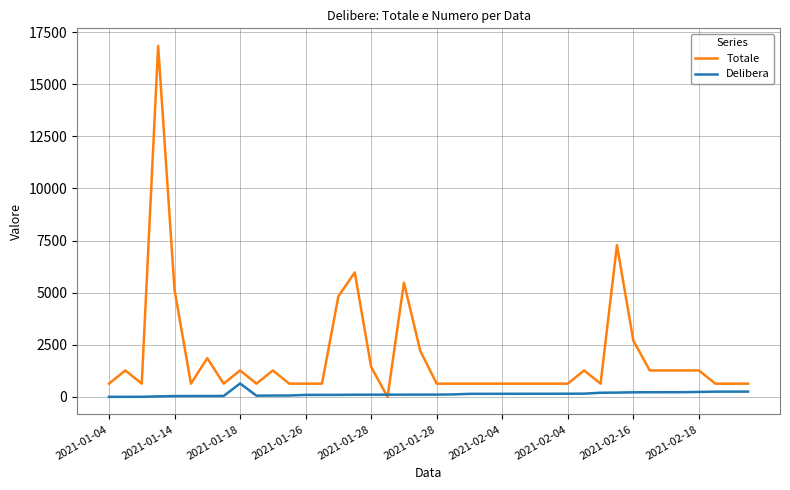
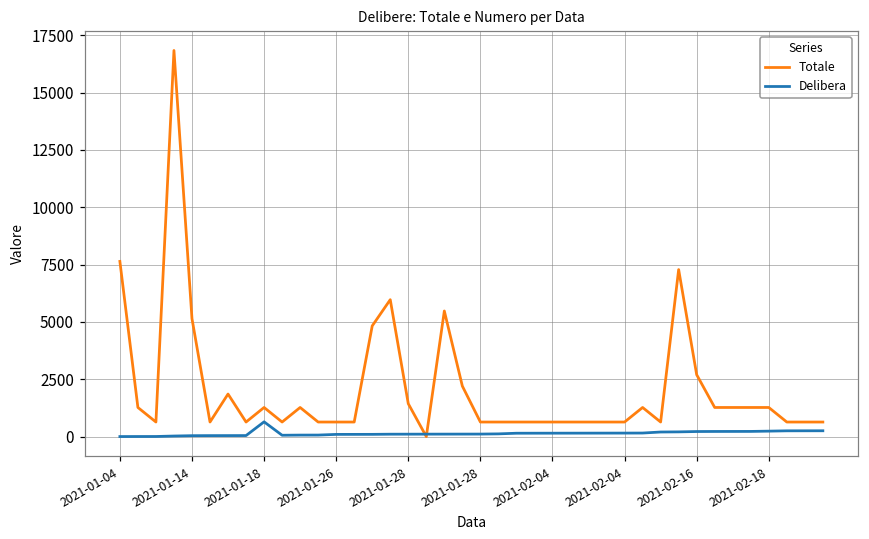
  {
    "Totale": {
-     "2021-01-04": 600,
+     "2021-01-04": 7600,
      "2021-01-18": 1300
    },
    "Delibera": {
      "2021-01-04": 0,
      "2021-01-18": 600
    }
  }
